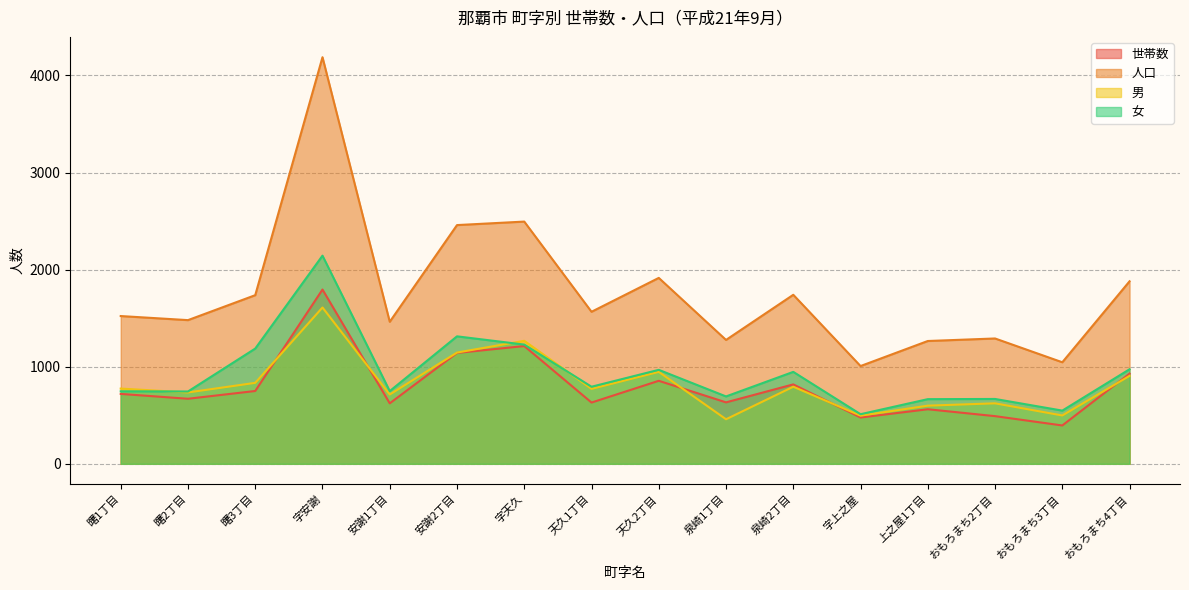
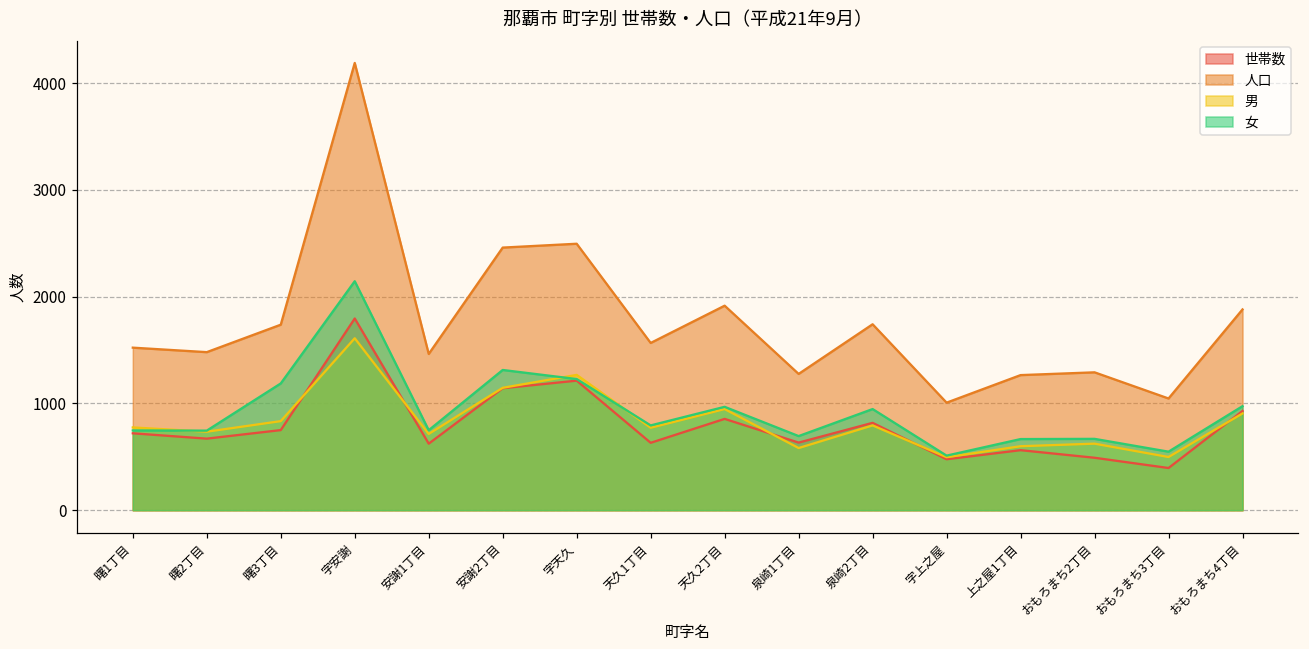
  {
    "男": {
      "曙1丁目": 800,
      "曙3丁目": 800,
      "字安謝": 1600,
      "安謝1丁目": 700,
      "字天久": 1300,
-     "泉崎1丁目": 500,
+     "泉崎1丁目": 600,
      "上之屋1丁目": 600,
      "おもろまち2丁目": 600,
      "おもろまち3丁目": 500
    },
    "女": {
      "曙1丁目": 700,
      "曙3丁目": 1200,
      "字安謝": 2100,
      "安謝1丁目": 700,
      "安謝2丁目": 1300,
      "泉崎1丁目": 700,
      "泉崎2丁目": 900,
      "上之屋1丁目": 700,
      "おもろまち2丁目": 700,
      "おもろまち3丁目": 500,
      "おもろまち4丁目": 1000
    }
  }
